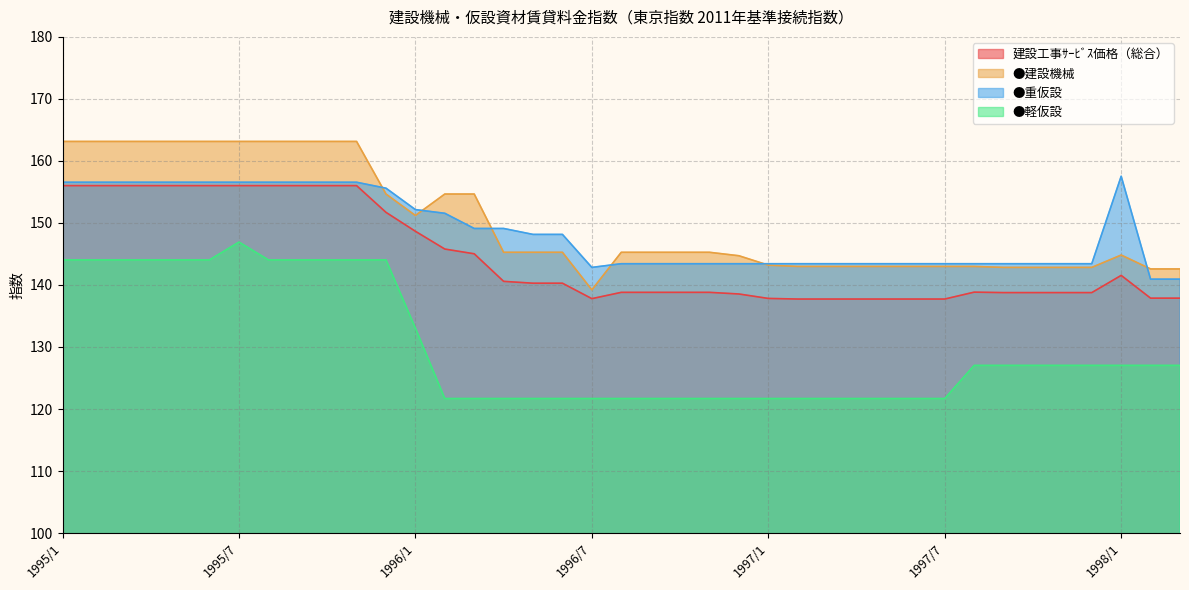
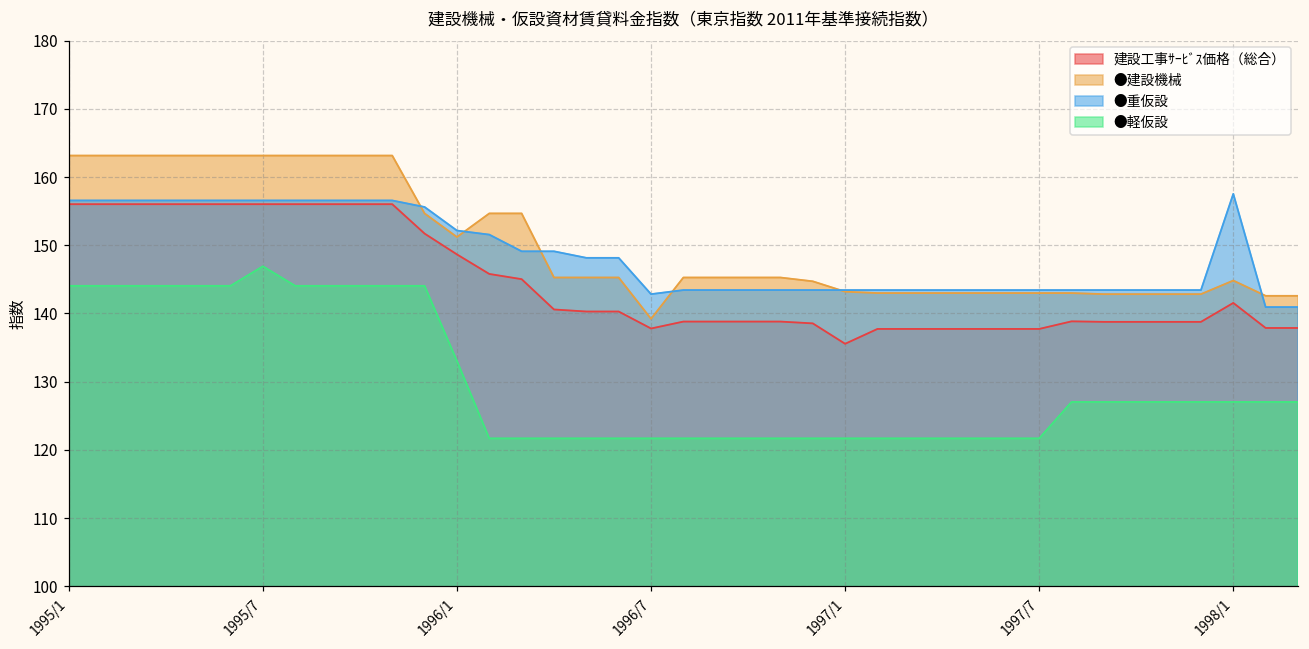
  {
    "建設工事ｻｰﾋﾞｽ価格（総合）": {
      "1995/1": 156,
      "1995/7": 156,
      "1996/1": 149,
      "1996/7": 138,
-     "1997/1": 138,
+     "1997/1": 136,
      "1997/7": 138,
      "1998/1": 142
    },
    "●建設機械": {
      "1995/1": 163,
      "1995/7": 163,
      "1996/1": 151,
      "1996/7": 139,
      "1997/7": 143,
      "1998/1": 145
    },
    "●重仮設": {
      "1995/1": 157,
      "1995/7": 157,
      "1996/1": 152,
      "1996/7": 143,
      "1997/7": 143,
      "1998/1": 158
    },
    "●軽仮設": {
      "1995/1": 144,
      "1995/7": 147,
      "1996/1": 133,
      "1996/7": 122,
      "1997/1": 122,
      "1997/7": 122,
      "1998/1": 127
    }
  }
